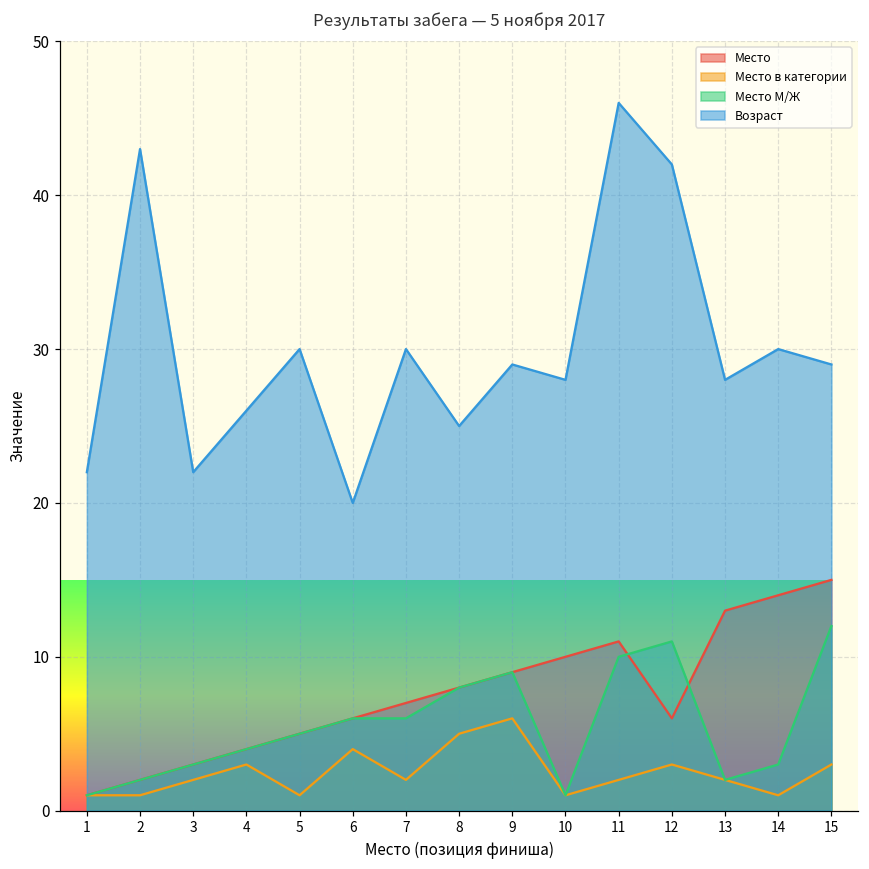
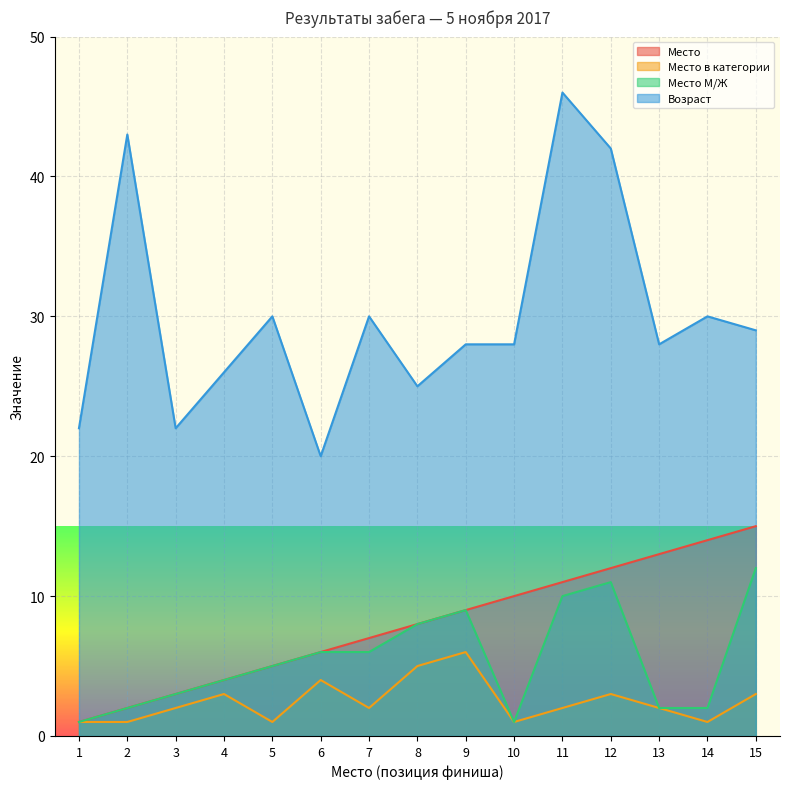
  {
    "Место": {
      "7": 7,
      "10": 10,
      "11": 11,
-     "12": 6,
+     "12": 12,
      "13": 13,
      "14": 14,
      "15": 15
    },
    "Место в категории": {
      "2": 1,
      "3": 2,
      "4": 3,
      "5": 1,
      "6": 4,
      "7": 2,
      "8": 5,
      "9": 6,
      "11": 2,
      "12": 3,
      "14": 1,
      "15": 3
    },
    "Место М/Ж": {
      "7": 6,
      "11": 10,
      "12": 11,
-     "14": 3,
+     "14": 2,
      "15": 12
    },
    "Возраст": {
      "1": 22,
      "2": 43,
      "3": 22,
      "4": 26,
      "5": 30,
      "6": 20,
      "7": 30,
      "8": 25,
-     "9": 29,
+     "9": 28,
      "10": 28,
      "11": 46,
      "12": 42,
      "13": 28,
      "14": 30,
      "15": 29
    }
  }
